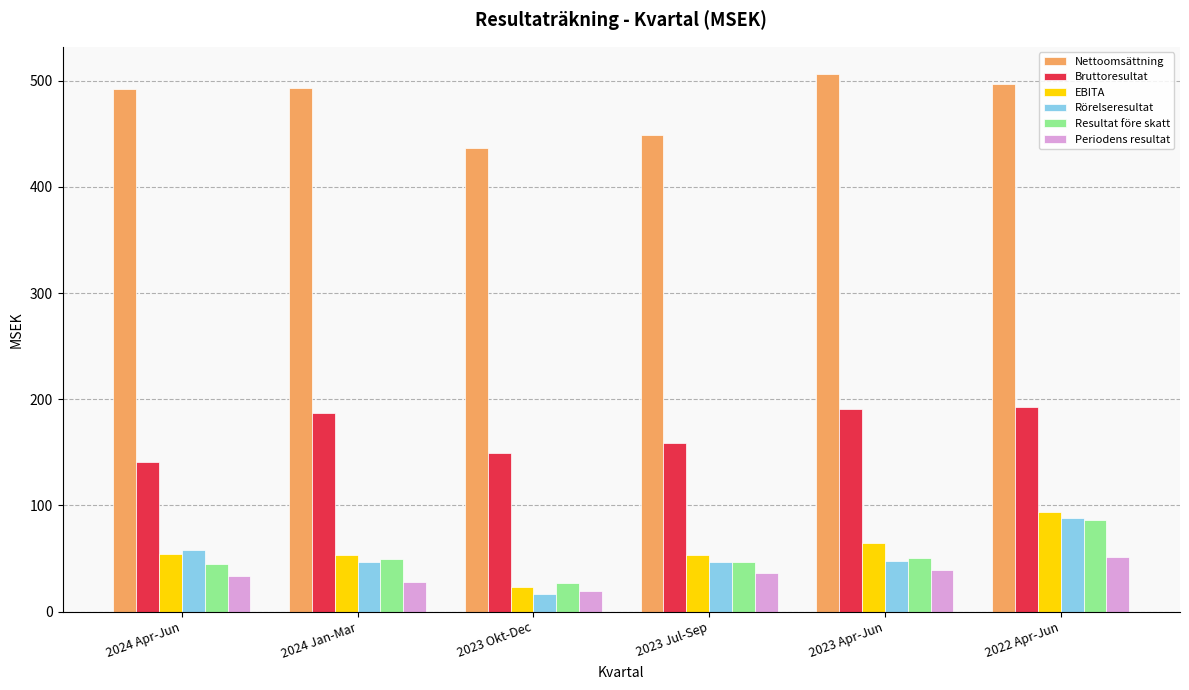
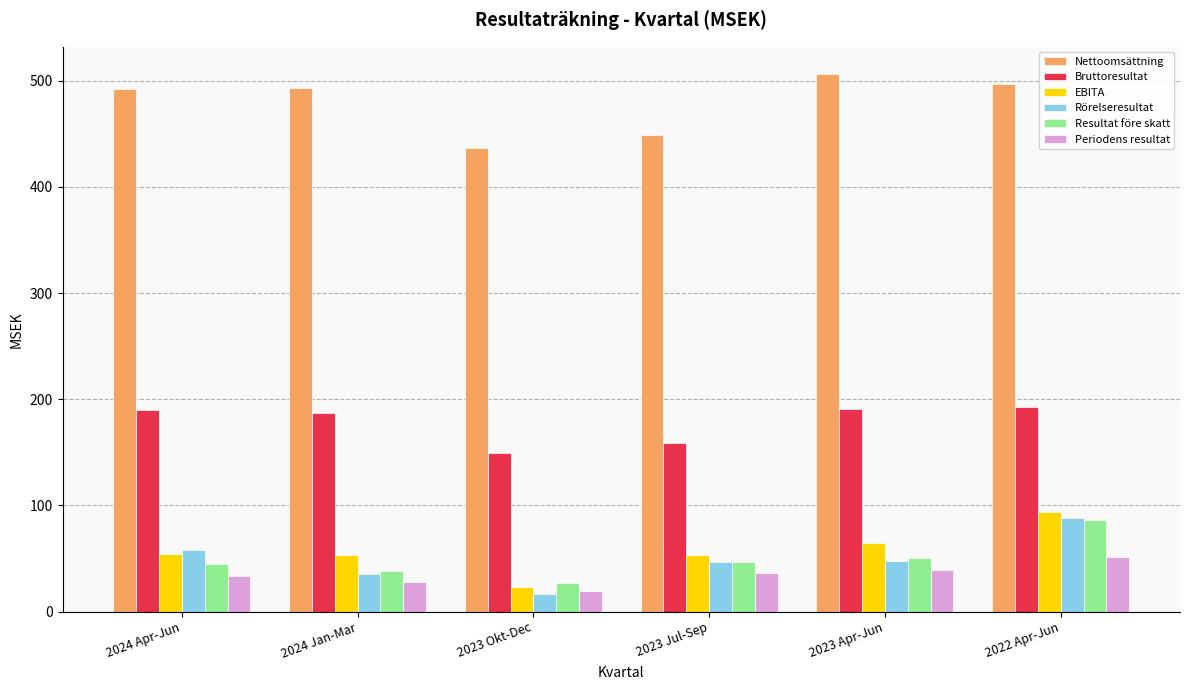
  {
    "Nettoomsättning": {
      "2024 Apr-Jun": 492,
      "2024 Jan-Mar": 493,
      "2023 Okt-Dec": 436,
      "2023 Jul-Sep": 449,
      "2023 Apr-Jun": 507,
      "2022 Apr-Jun": 497
    },
    "Bruttoresultat": {
-     "2024 Apr-Jun": 141,
+     "2024 Apr-Jun": 190,
      "2024 Jan-Mar": 187,
      "2023 Okt-Dec": 149,
      "2023 Jul-Sep": 159,
      "2023 Apr-Jun": 191,
      "2022 Apr-Jun": 192
    },
    "EBITA": {
      "2024 Apr-Jun": 54,
      "2024 Jan-Mar": 53,
      "2023 Okt-Dec": 23,
      "2023 Jul-Sep": 53,
      "2023 Apr-Jun": 65,
      "2022 Apr-Jun": 94
    },
    "Rörelseresultat": {
      "2024 Apr-Jun": 58,
-     "2024 Jan-Mar": 47,
+     "2024 Jan-Mar": 35,
      "2023 Okt-Dec": 17,
      "2023 Jul-Sep": 47,
      "2023 Apr-Jun": 47,
      "2022 Apr-Jun": 88
    },
    "Resultat före skatt": {
      "2024 Apr-Jun": 45,
-     "2024 Jan-Mar": 50,
+     "2024 Jan-Mar": 38,
      "2023 Okt-Dec": 27,
      "2023 Jul-Sep": 47,
      "2023 Apr-Jun": 50,
      "2022 Apr-Jun": 86
    },
    "Periodens resultat": {
      "2024 Apr-Jun": 34,
      "2024 Jan-Mar": 28,
      "2023 Okt-Dec": 19,
      "2023 Jul-Sep": 36,
      "2023 Apr-Jun": 39,
      "2022 Apr-Jun": 51
    }
  }
